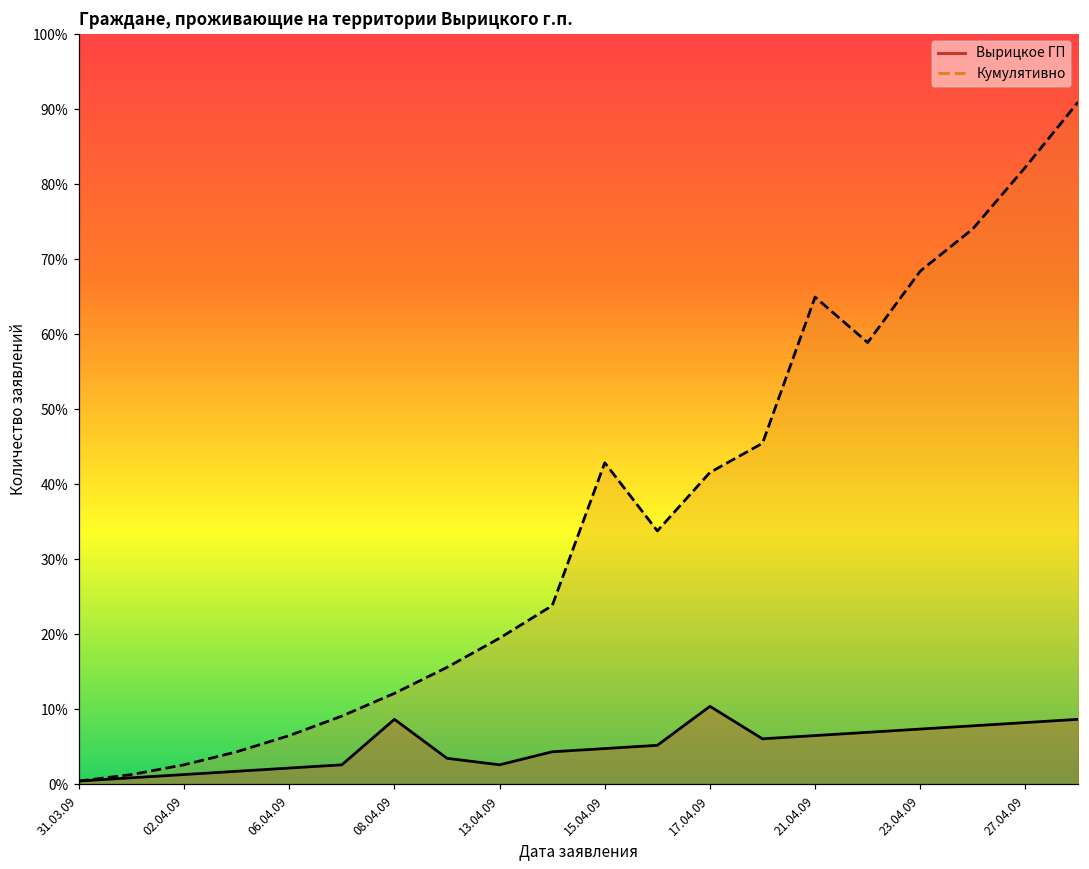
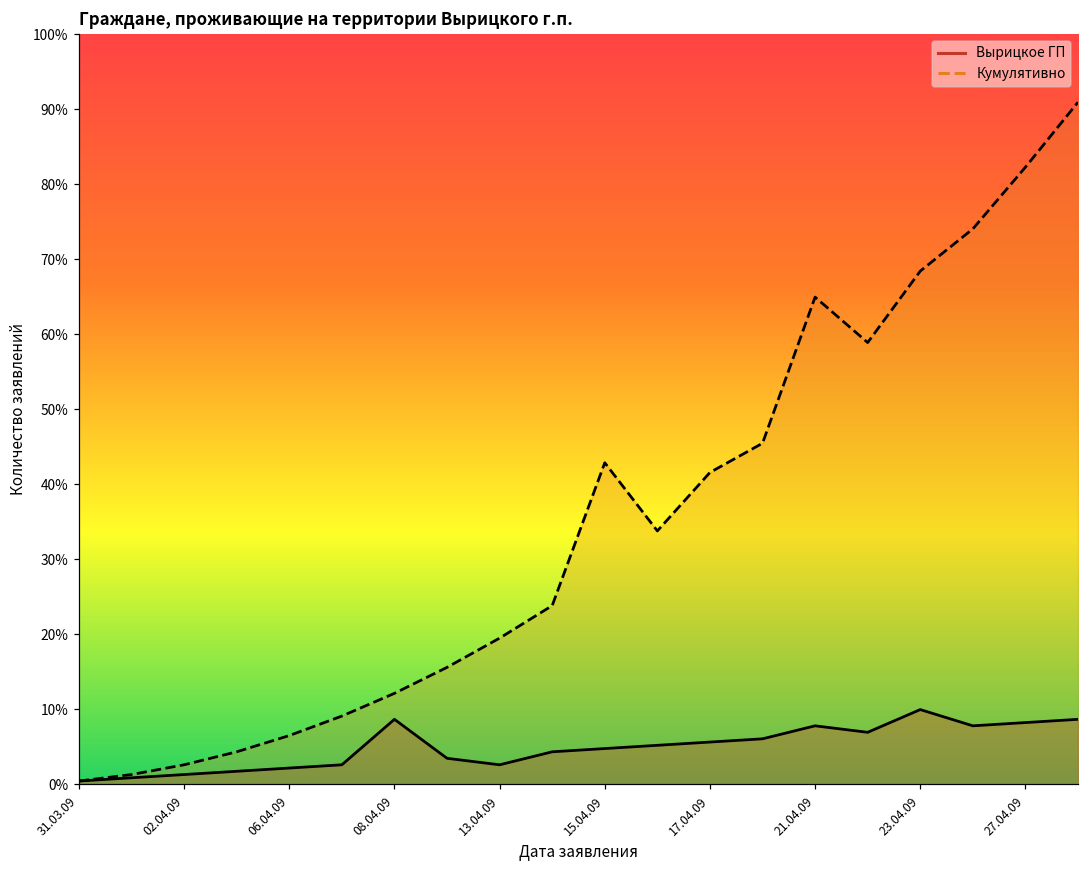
  {
    "Вырицкое ГП": {
      "02.04.09": "1%",
      "06.04.09": "2%",
      "08.04.09": "9%",
      "13.04.09": "3%",
      "15.04.09": "5%",
-     "17.04.09": "10%",
-     "21.04.09": "6%",
-     "23.04.09": "7%",
+     "17.04.09": "6%",
+     "21.04.09": "8%",
+     "23.04.09": "10%",
      "27.04.09": "8%"
    },
    "Кумулятивно": {
      "02.04.09": "3%",
      "06.04.09": "6%",
      "08.04.09": "12%",
      "13.04.09": "19%",
      "15.04.09": "43%",
      "17.04.09": "42%",
      "21.04.09": "65%",
      "23.04.09": "68%",
      "27.04.09": "82%"
    }
  }
